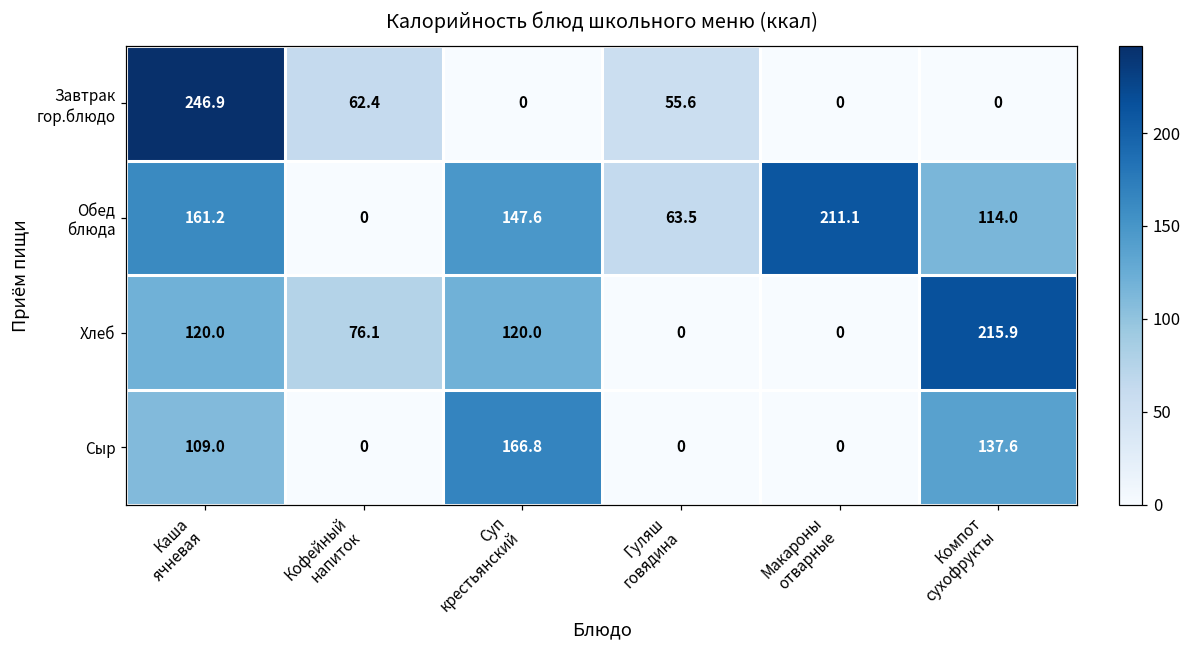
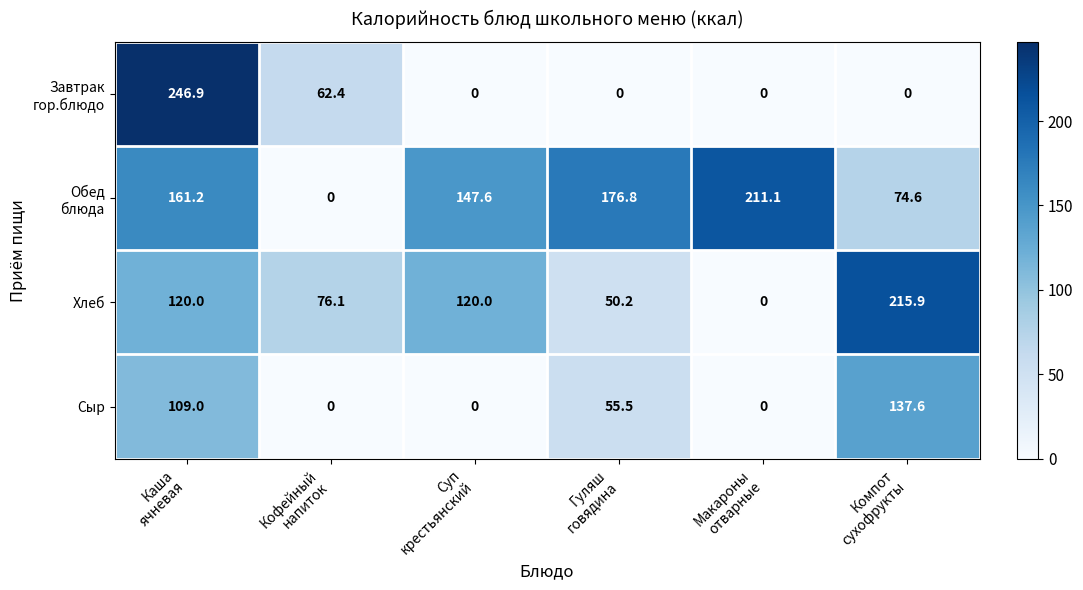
  {
    "Завтрак гор.блюдо": {
      "Каша ячневая": 246.9,
      "Кофейный напиток": 62.4,
      "Суп крестьянский": 0,
-     "Гуляш говядина": 55.6,
+     "Гуляш говядина": 0,
      "Макароны отварные": 0,
      "Компот сухофрукты": 0
    },
    "Обед блюда": {
      "Каша ячневая": 161.2,
      "Кофейный напиток": 0,
      "Суп крестьянский": 147.6,
-     "Гуляш говядина": 63.5,
+     "Гуляш говядина": 176.8,
      "Макароны отварные": 211.1,
-     "Компот сухофрукты": 114.0
+     "Компот сухофрукты": 74.6
    },
    "Хлеб": {
      "Каша ячневая": 120.0,
      "Кофейный напиток": 76.1,
      "Суп крестьянский": 120.0,
-     "Гуляш говядина": 0,
+     "Гуляш говядина": 50.2,
      "Макароны отварные": 0,
      "Компот сухофрукты": 215.9
    },
    "Сыр": {
      "Каша ячневая": 109.0,
      "Кофейный напиток": 0,
-     "Суп крестьянский": 166.8,
-     "Гуляш говядина": 0,
+     "Суп крестьянский": 0,
+     "Гуляш говядина": 55.5,
      "Макароны отварные": 0,
      "Компот сухофрукты": 137.6
    }
  }
